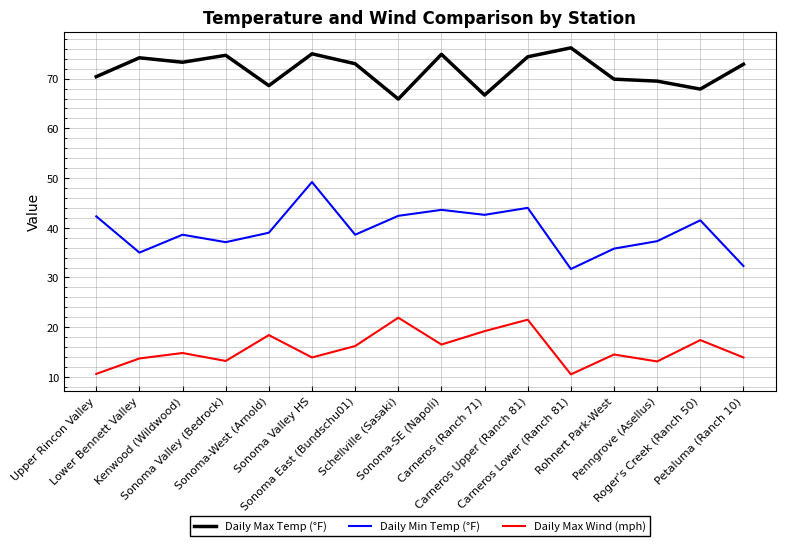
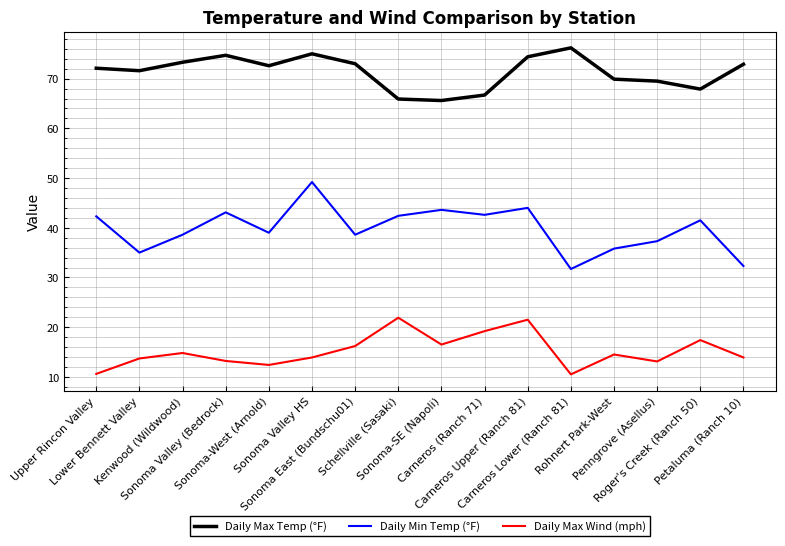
  {
    "Daily Max Temp (°F)": {
-     "Upper Rincon Valley": 70,
-     "Lower Bennett Valley": 74,
+     "Upper Rincon Valley": 72,
+     "Lower Bennett Valley": 72,
      "Kenwood (Wildwood)": 73,
      "Sonoma Valley (Bedrock)": 75,
-     "Sonoma-West (Arnold)": 69,
+     "Sonoma-West (Arnold)": 73,
      "Sonoma Valley HS": 75,
      "Sonoma East (Bundschu01)": 73,
      "Schellville (Sasaki)": 66,
-     "Sonoma-SE (Napoli)": 75,
+     "Sonoma-SE (Napoli)": 66,
      "Carneros (Ranch 71)": 67,
      "Carneros Upper (Ranch 81)": 74,
      "Carneros Lower (Ranch 81)": 76,
      "Rohnert Park-West": 70,
      "Penngrove (Asellus)": 70,
      "Roger's Creek (Ranch 50)": 68,
      "Petaluma (Ranch 10)": 73
    },
    "Daily Min Temp (°F)": {
      "Upper Rincon Valley": 42,
      "Lower Bennett Valley": 35,
      "Kenwood (Wildwood)": 39,
-     "Sonoma Valley (Bedrock)": 37,
+     "Sonoma Valley (Bedrock)": 43,
      "Sonoma-West (Arnold)": 39,
      "Sonoma Valley HS": 49,
      "Sonoma East (Bundschu01)": 39,
      "Schellville (Sasaki)": 42,
      "Sonoma-SE (Napoli)": 44,
      "Carneros (Ranch 71)": 43,
      "Carneros Upper (Ranch 81)": 44,
      "Carneros Lower (Ranch 81)": 32,
      "Rohnert Park-West": 36,
      "Penngrove (Asellus)": 37,
      "Roger's Creek (Ranch 50)": 42,
      "Petaluma (Ranch 10)": 32
    },
    "Daily Max Wind (mph)": {
      "Upper Rincon Valley": 11,
      "Lower Bennett Valley": 14,
      "Kenwood (Wildwood)": 15,
      "Sonoma Valley (Bedrock)": 13,
-     "Sonoma-West (Arnold)": 18,
+     "Sonoma-West (Arnold)": 12,
      "Sonoma Valley HS": 14,
      "Sonoma East (Bundschu01)": 16,
      "Schellville (Sasaki)": 22,
      "Sonoma-SE (Napoli)": 17,
      "Carneros (Ranch 71)": 19,
      "Carneros Upper (Ranch 81)": 22,
      "Carneros Lower (Ranch 81)": 11,
      "Rohnert Park-West": 15,
      "Penngrove (Asellus)": 13,
      "Roger's Creek (Ranch 50)": 17,
      "Petaluma (Ranch 10)": 14
    }
  }
